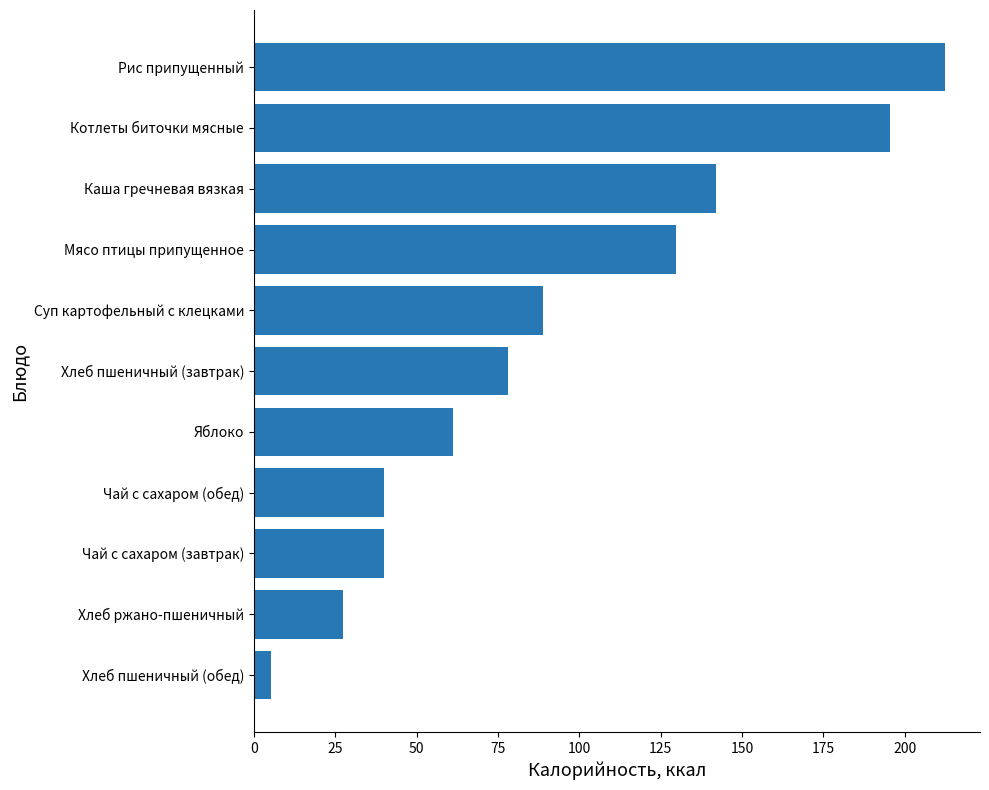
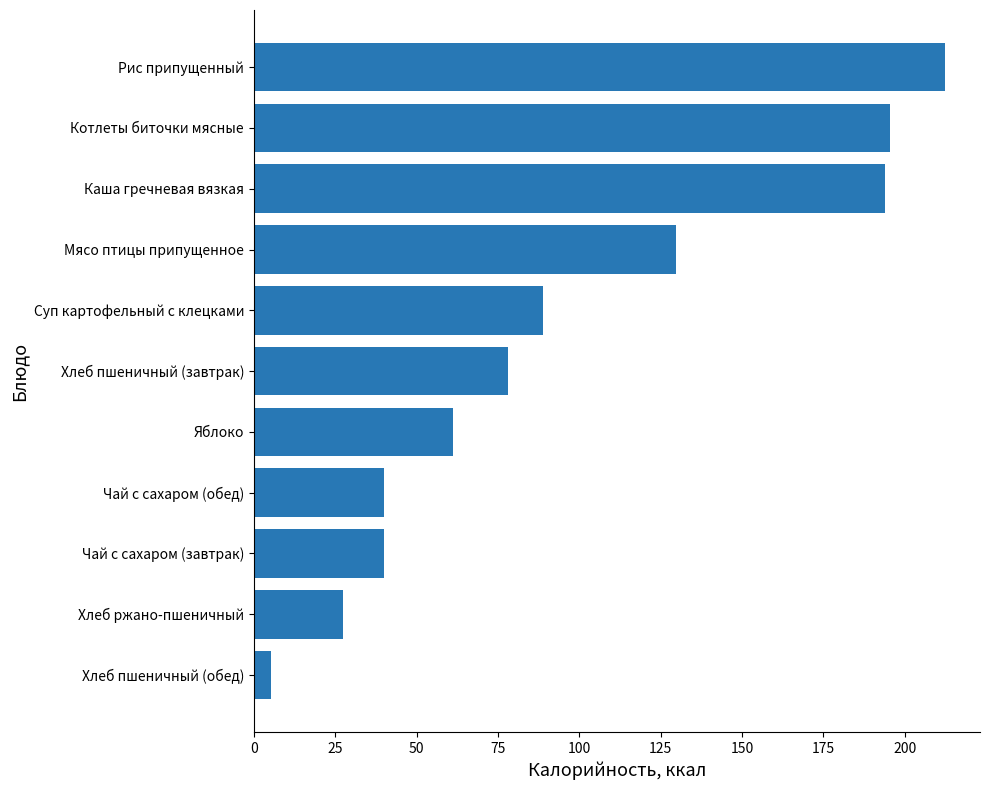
  {
    "Рис припущенный": 212,
    "Котлеты биточки мясные": 196,
-   "Каша гречневая вязкая": 142,
+   "Каша гречневая вязкая": 194,
    "Мясо птицы припущенное": 130,
    "Суп картофельный с клецками": 89,
    "Хлеб пшеничный (завтрак)": 78,
    "Яблоко": 61,
    "Чай с сахаром (обед)": 40,
    "Чай с сахаром (завтрак)": 40,
    "Хлеб ржано-пшеничный": 28,
    "Хлеб пшеничный (обед)": 5
  }
